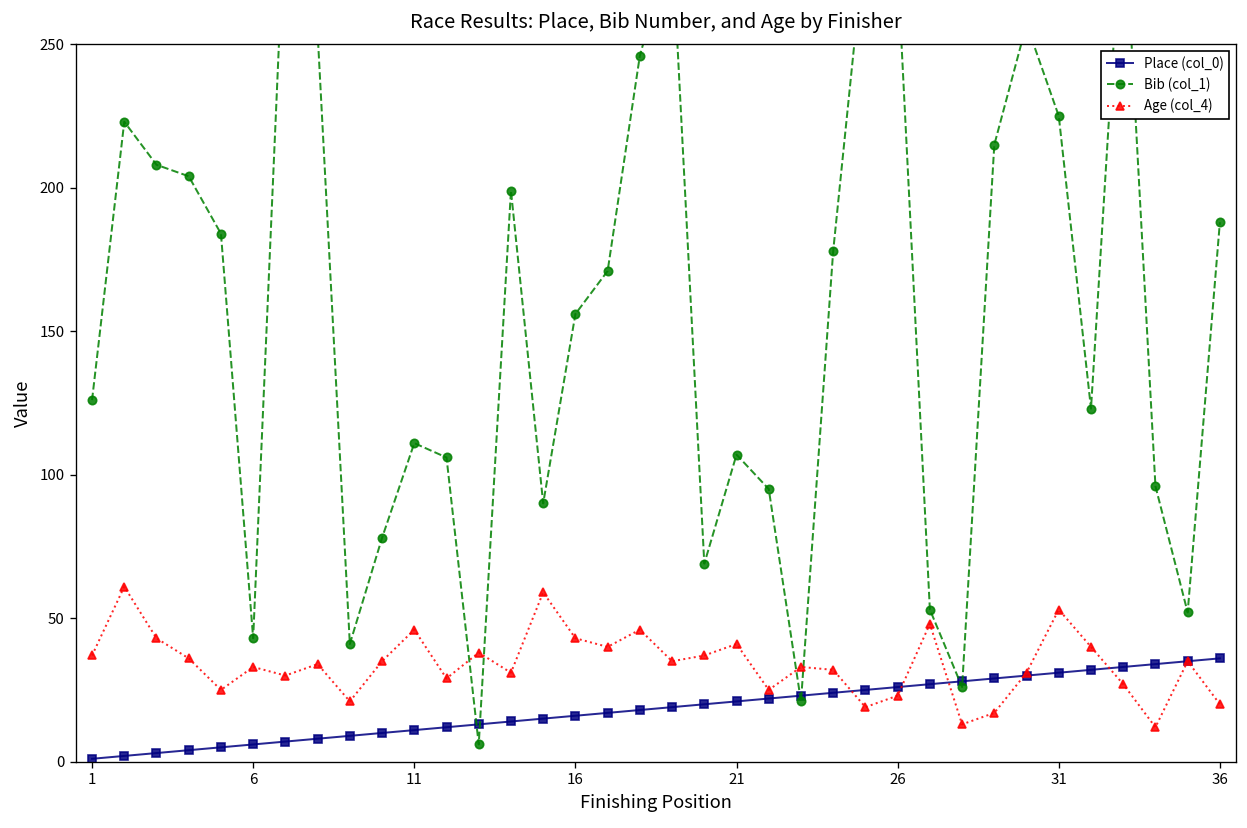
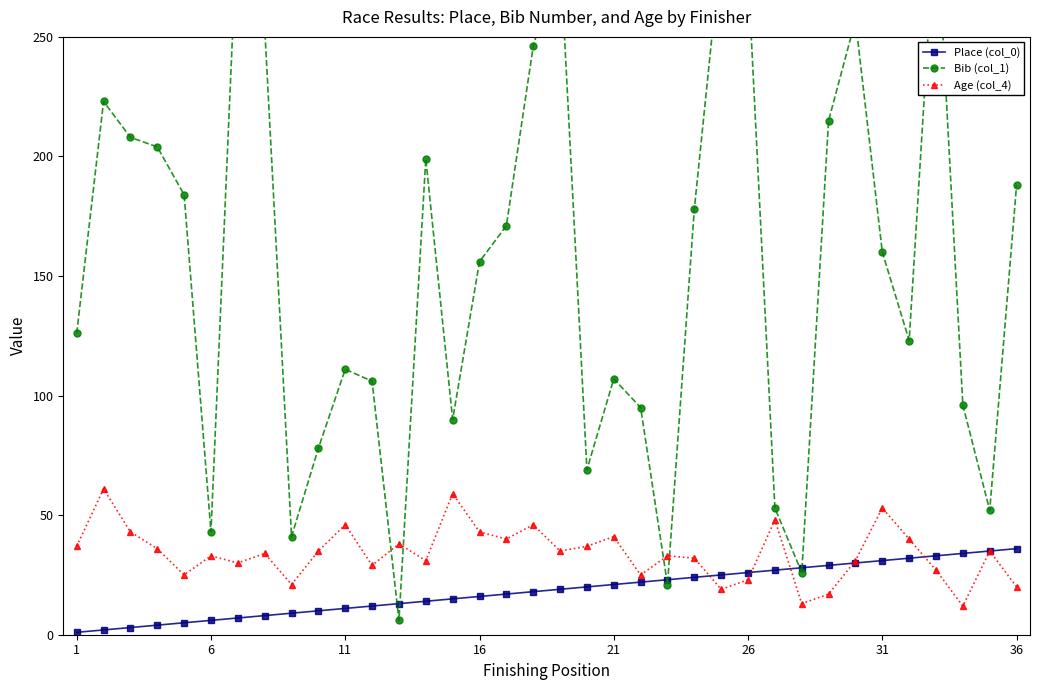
  {
    "Place (col_0)": {
      "1": 1,
      "6": 6,
      "11": 11,
      "16": 16,
      "21": 21,
      "26": 26,
      "31": 31,
      "36": 36
    },
    "Bib (col_1)": {
      "1": 126,
      "6": 43,
      "11": 111,
      "16": 156,
      "21": 107,
-     "31": 225,
+     "31": 160,
      "36": 188
    },
    "Age (col_4)": {
      "1": 37,
      "6": 33,
      "11": 46,
      "16": 43,
      "21": 41,
      "26": 23,
      "31": 53,
      "36": 20
    }
  }
